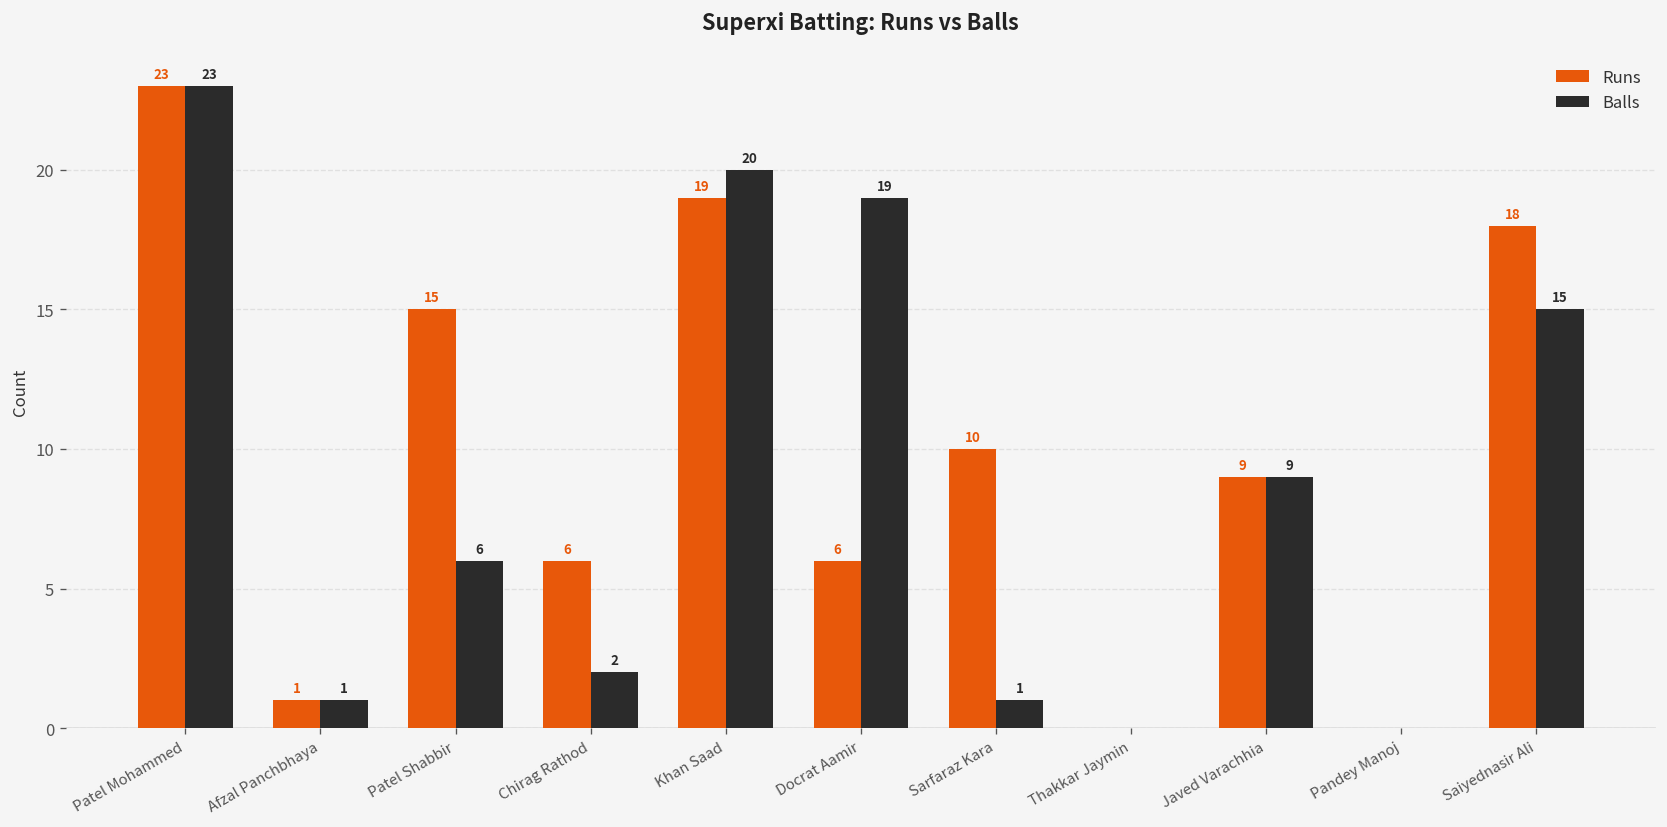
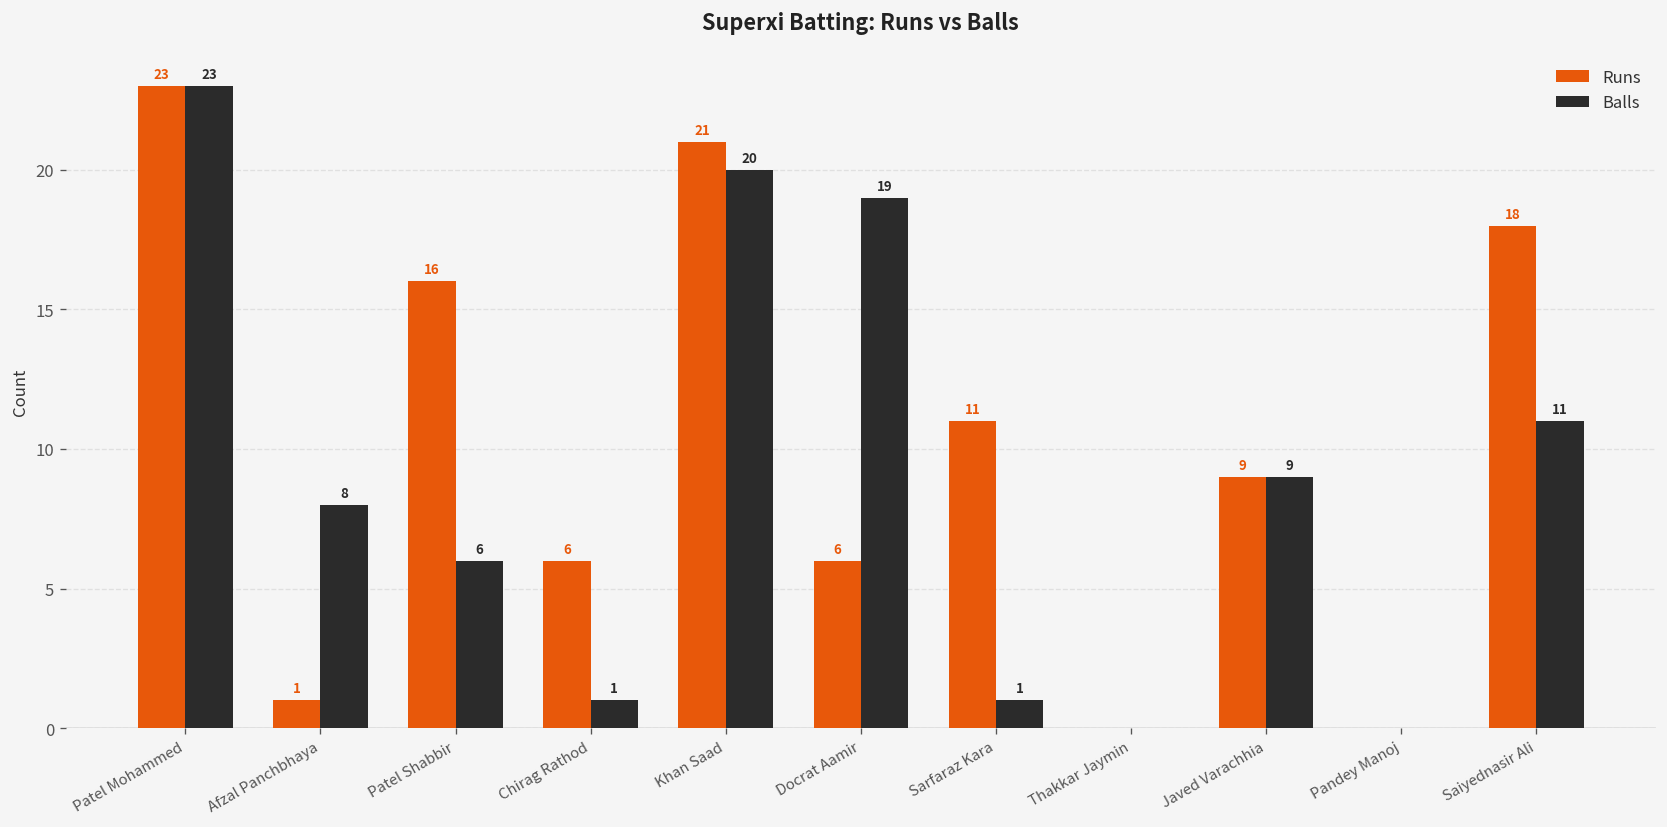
  {
    "Runs": {
      "Patel Mohammed": 23,
      "Afzal Panchbhaya": 1,
-     "Patel Shabbir": 15,
+     "Patel Shabbir": 16,
      "Chirag Rathod": 6,
-     "Khan Saad": 19,
+     "Khan Saad": 21,
      "Docrat Aamir": 6,
-     "Sarfaraz Kara": 10,
+     "Sarfaraz Kara": 11,
      "Javed Varachhia": 9,
      "Saiyednasir Ali": 18
    },
    "Balls": {
      "Patel Mohammed": 23,
-     "Afzal Panchbhaya": 1,
+     "Afzal Panchbhaya": 8,
      "Patel Shabbir": 6,
-     "Chirag Rathod": 2,
+     "Chirag Rathod": 1,
      "Khan Saad": 20,
      "Docrat Aamir": 19,
      "Sarfaraz Kara": 1,
      "Javed Varachhia": 9,
-     "Saiyednasir Ali": 15
+     "Saiyednasir Ali": 11
    }
  }
